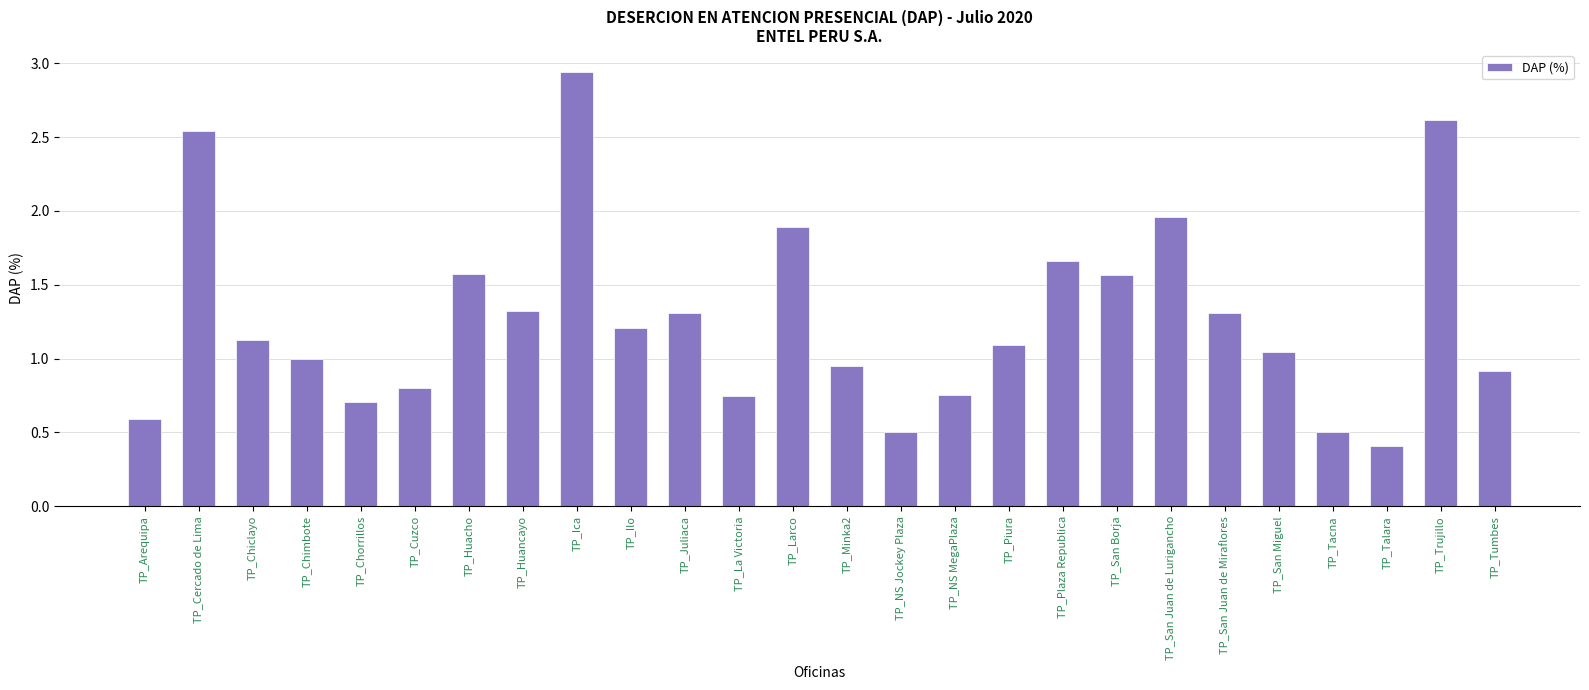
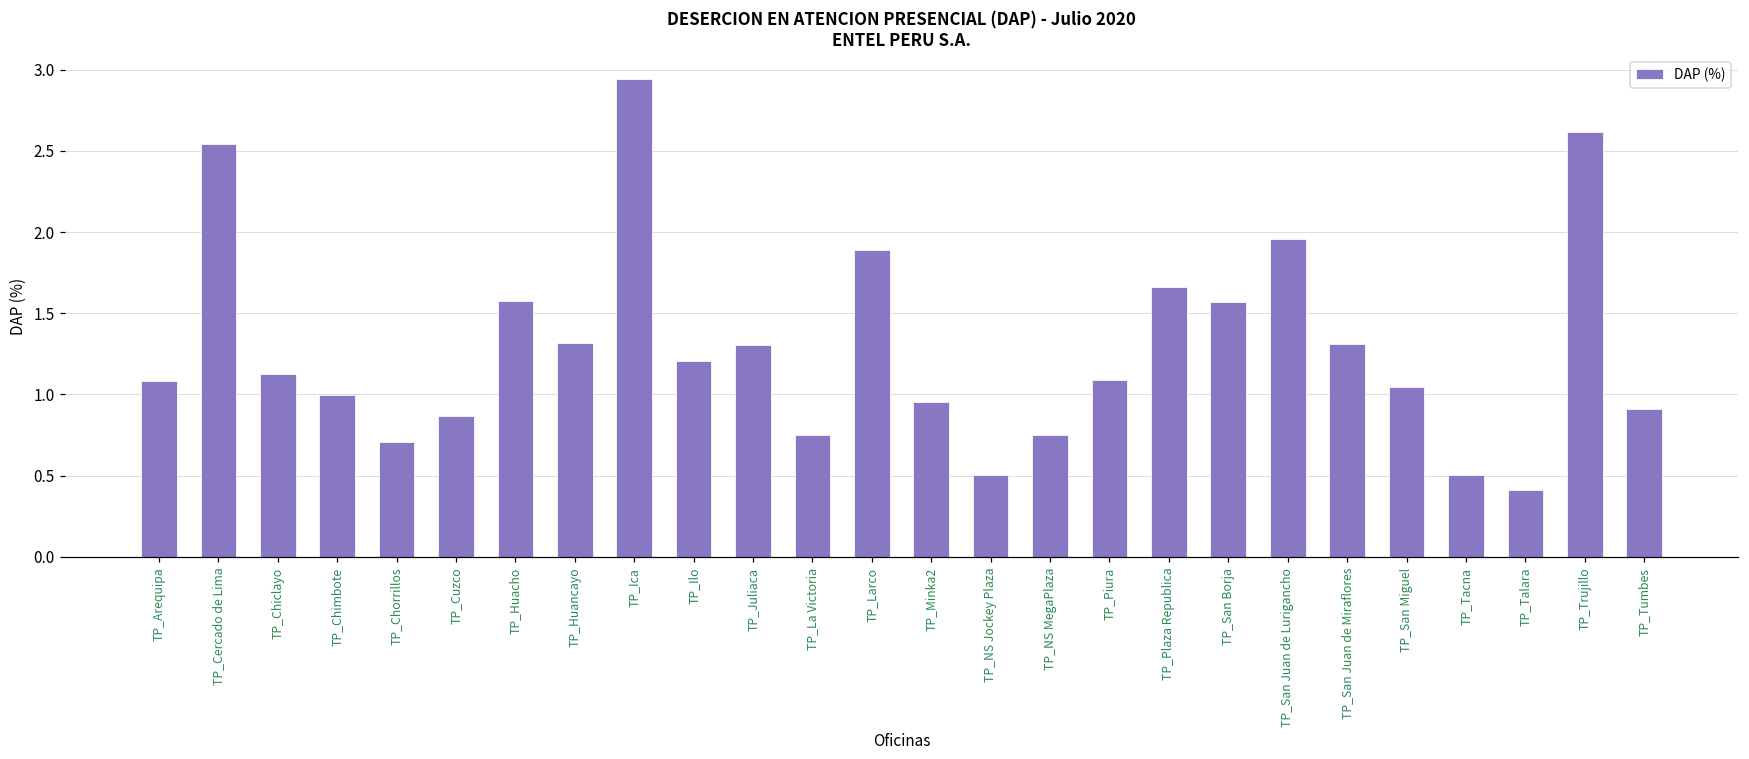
  {
-   "TP_Arequipa": 0.59,
+   "TP_Arequipa": 1.08,
    "TP_Cercado de Lima": 2.54,
    "TP_Chiclayo": 1.12,
    "TP_Chimbote": 1.00,
    "TP_Chorrillos": 0.71,
-   "TP_Cuzco": 0.80,
+   "TP_Cuzco": 0.87,
    "TP_Huacho": 1.57,
    "TP_Huancayo": 1.32,
    "TP_Ica": 2.94,
    "TP_Ilo": 1.20,
    "TP_Juliaca": 1.31,
    "TP_La Victoria": 0.75,
    "TP_Larco": 1.89,
    "TP_Minka2": 0.95,
    "TP_NS Jockey Plaza": 0.51,
    "TP_NS MegaPlaza": 0.75,
    "TP_Piura": 1.09,
    "TP_Plaza Republica": 1.66,
    "TP_San Borja": 1.57,
    "TP_San Juan de Lurigancho": 1.96,
    "TP_San Juan de Miraflores": 1.31,
    "TP_San Miguel": 1.05,
    "TP_Tacna": 0.51,
    "TP_Talara": 0.41,
    "TP_Trujillo": 2.62,
    "TP_Tumbes": 0.91
  }
